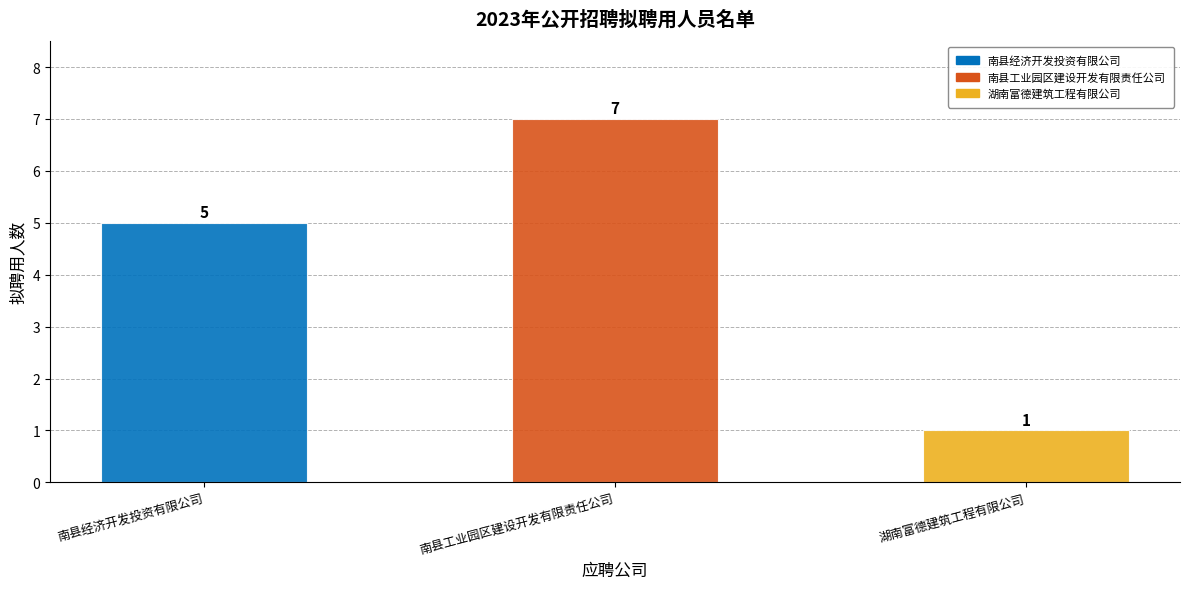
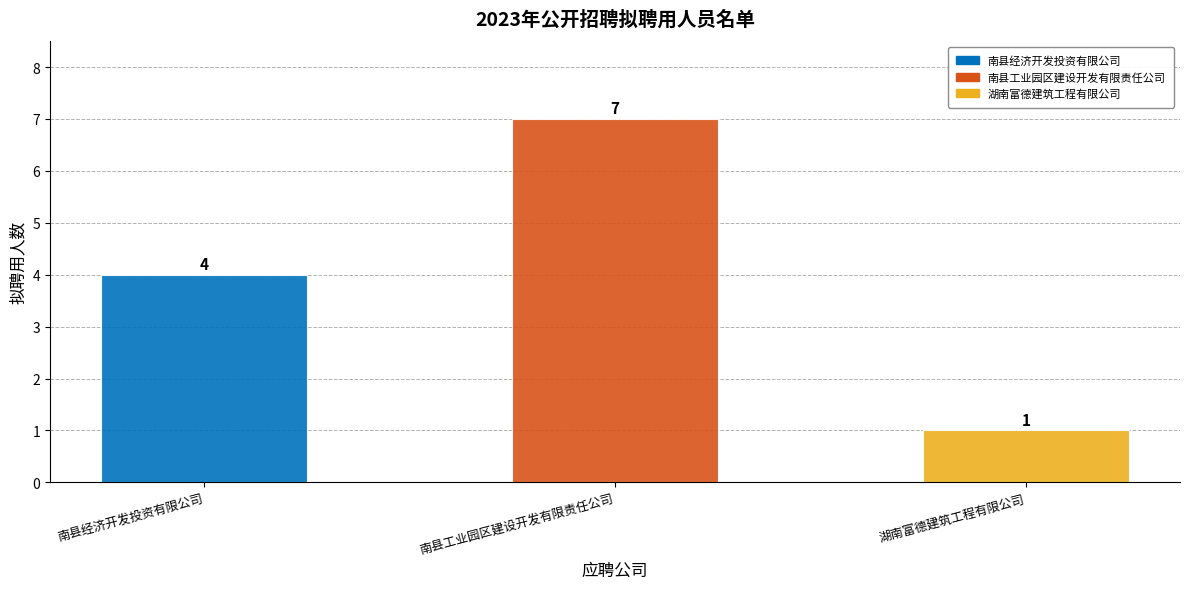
  {
-   "南县经济开发投资有限公司": 5,
+   "南县经济开发投资有限公司": 4,
    "南县工业园区建设开发有限责任公司": 7,
    "湖南富德建筑工程有限公司": 1
  }
